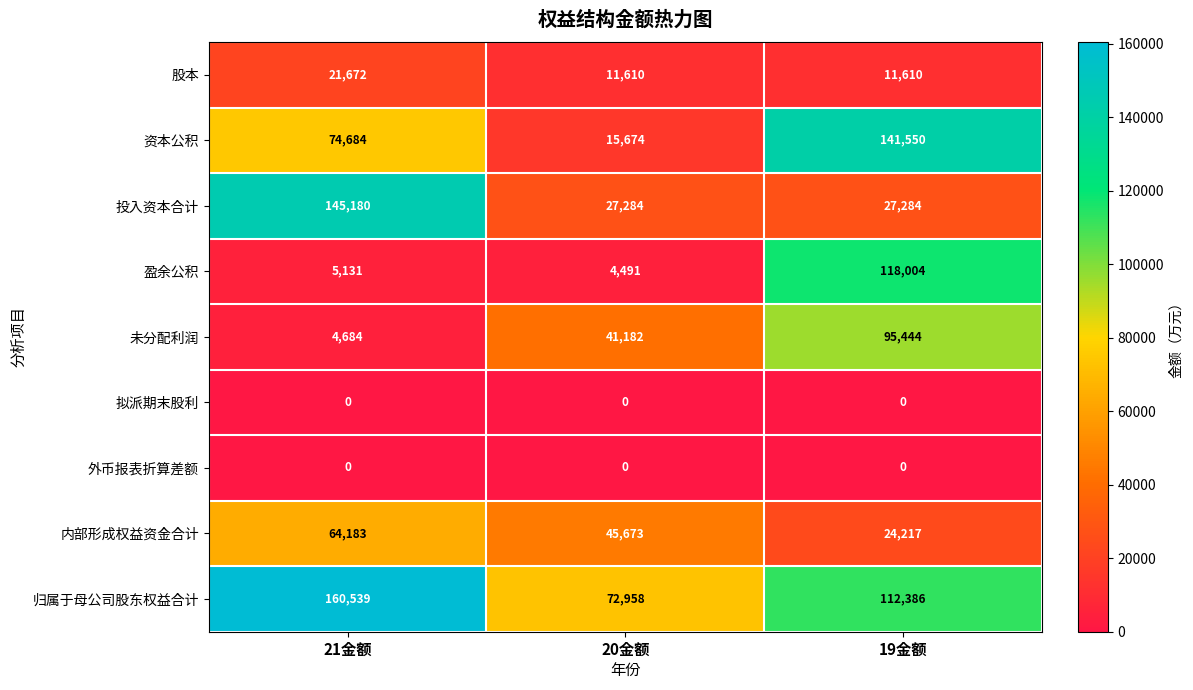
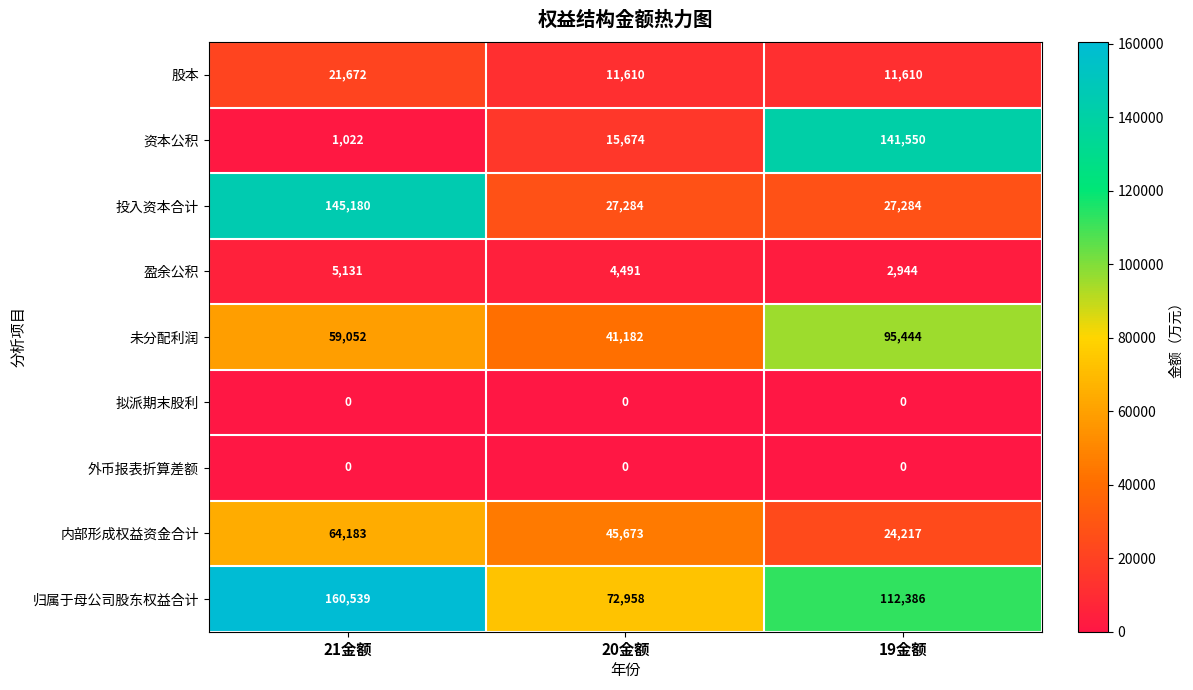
  {
    "股本": {
      "21金额": "21,672",
      "20金额": "11,610",
      "19金额": "11,610"
    },
    "资本公积": {
-     "21金额": "74,684",
+     "21金额": "1,022",
      "20金额": "15,674",
      "19金额": "141,550"
    },
    "投入资本合计": {
      "21金额": "145,180",
      "20金额": "27,284",
      "19金额": "27,284"
    },
    "盈余公积": {
      "21金额": "5,131",
      "20金额": "4,491",
-     "19金额": "118,004"
+     "19金额": "2,944"
    },
    "未分配利润": {
-     "21金额": "4,684",
+     "21金额": "59,052",
      "20金额": "41,182",
      "19金额": "95,444"
    },
    "拟派期末股利": {
      "21金额": "0",
      "20金额": "0",
      "19金额": "0"
    },
    "外币报表折算差额": {
      "21金额": "0",
      "20金额": "0",
      "19金额": "0"
    },
    "内部形成权益资金合计": {
      "21金额": "64,183",
      "20金额": "45,673",
      "19金额": "24,217"
    },
    "归属于母公司股东权益合计": {
      "21金额": "160,539",
      "20金额": "72,958",
      "19金额": "112,386"
    }
  }
